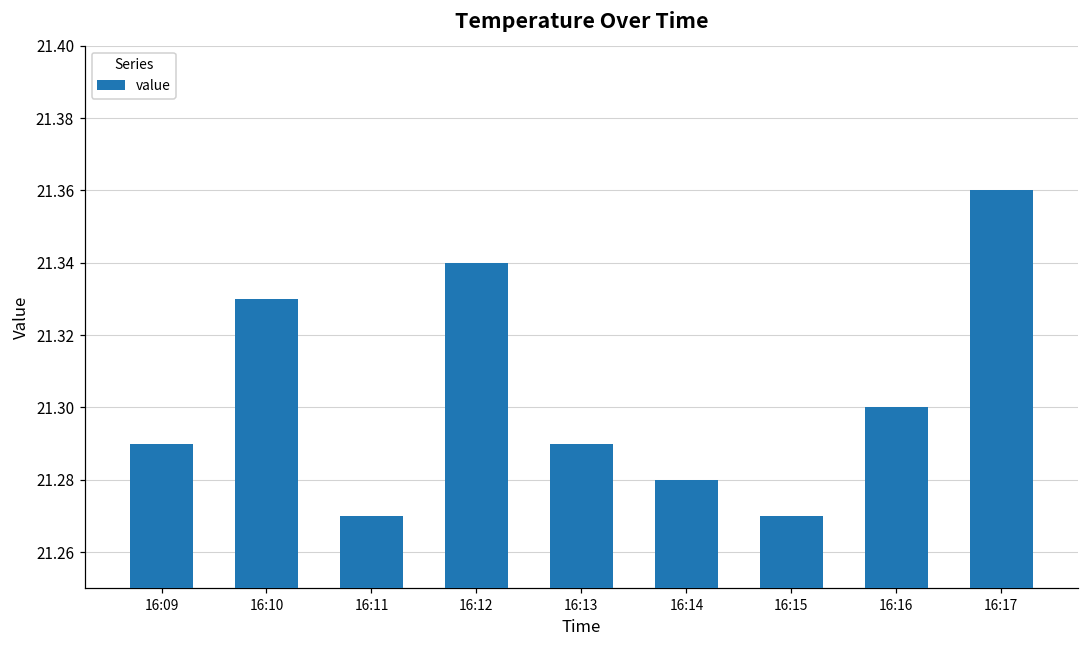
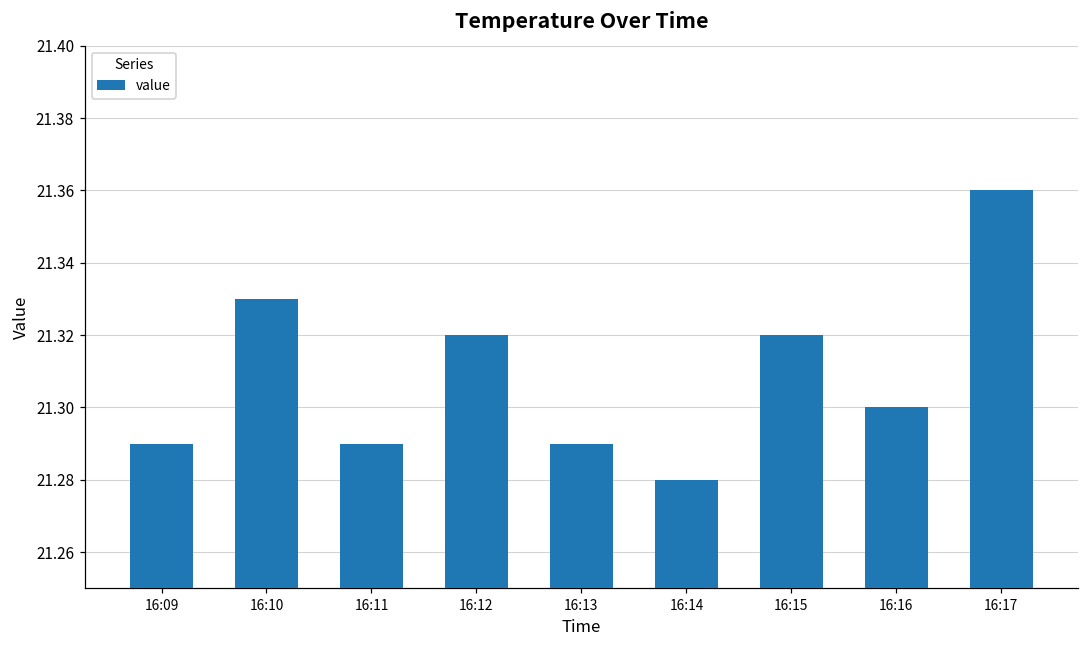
  {
    "16:09": 21.29,
    "16:10": 21.33,
-   "16:11": 21.27,
-   "16:12": 21.34,
+   "16:11": 21.29,
+   "16:12": 21.32,
    "16:13": 21.29,
    "16:14": 21.28,
-   "16:15": 21.27,
+   "16:15": 21.32,
    "16:16": 21.30,
    "16:17": 21.36
  }
